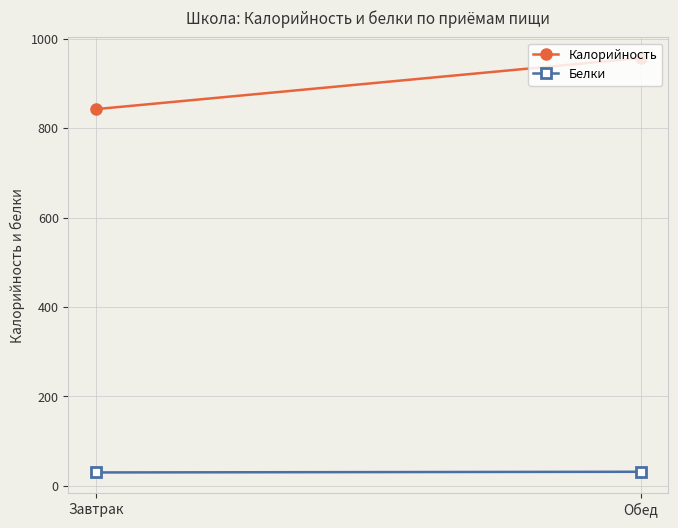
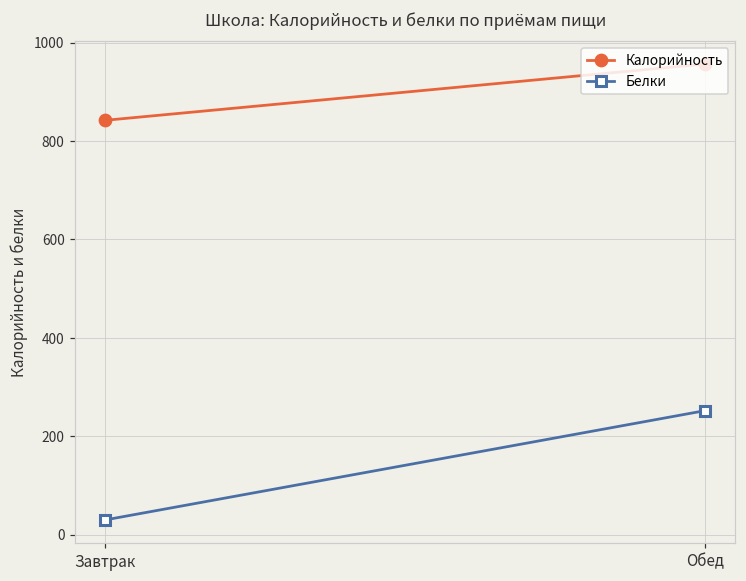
  {
    "Калорийность": {
      "Завтрак": 840
    },
    "Белки": {
      "Завтрак": 30,
-     "Обед": 30
+     "Обед": 250
    }
  }
